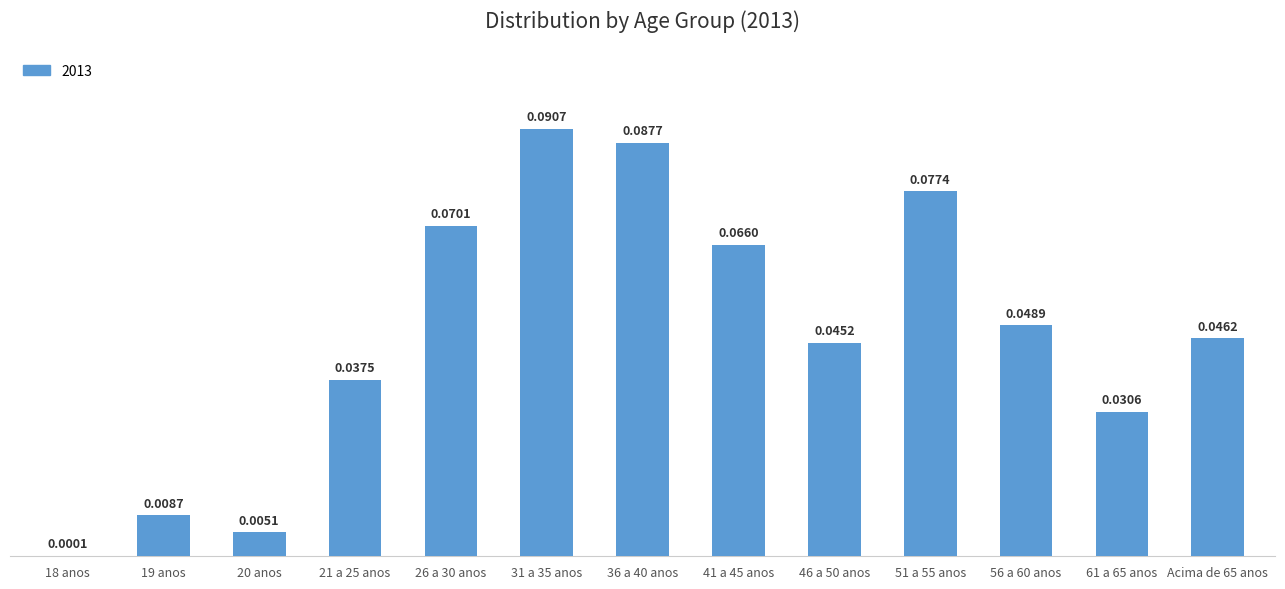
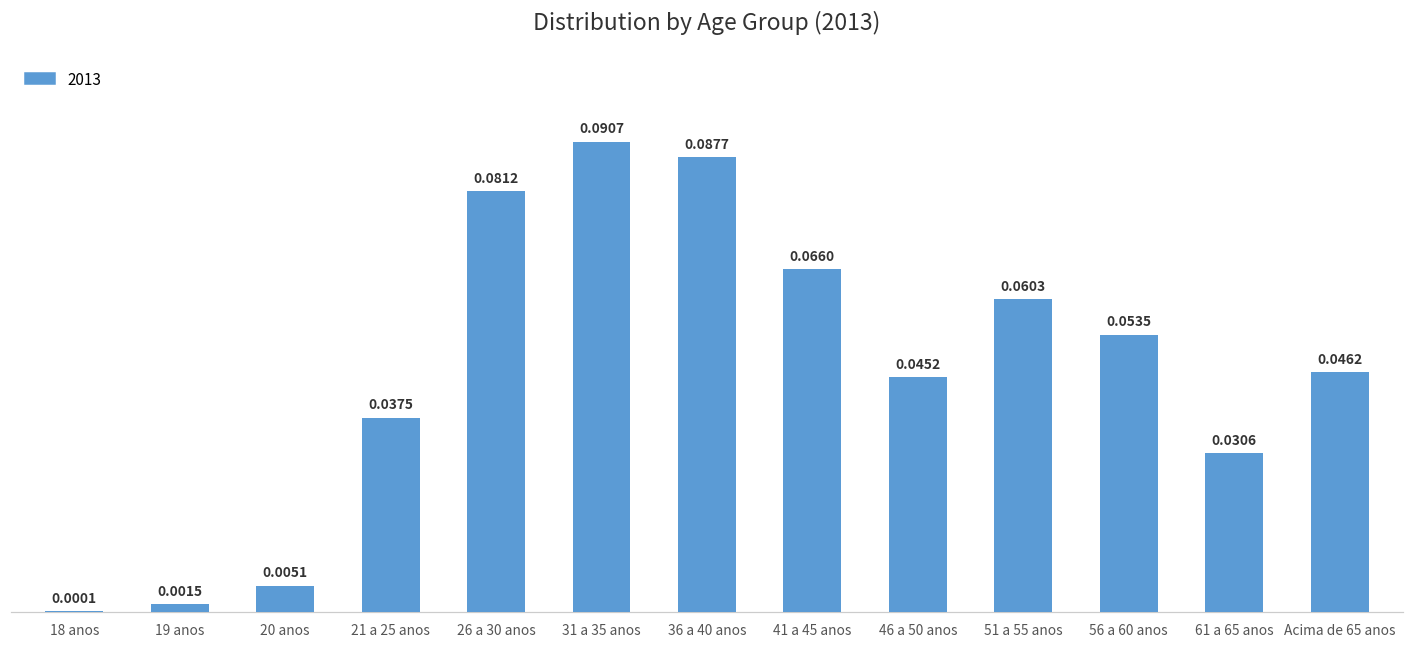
  {
    "18 anos": 0.0001,
-   "19 anos": 0.0087,
+   "19 anos": 0.0015,
    "20 anos": 0.0051,
    "21 a 25 anos": 0.0375,
-   "26 a 30 anos": 0.0701,
+   "26 a 30 anos": 0.0812,
    "31 a 35 anos": 0.0907,
    "36 a 40 anos": 0.0877,
    "41 a 45 anos": 0.0660,
    "46 a 50 anos": 0.0452,
-   "51 a 55 anos": 0.0774,
-   "56 a 60 anos": 0.0489,
+   "51 a 55 anos": 0.0603,
+   "56 a 60 anos": 0.0535,
    "61 a 65 anos": 0.0306,
    "Acima de 65 anos": 0.0462
  }
